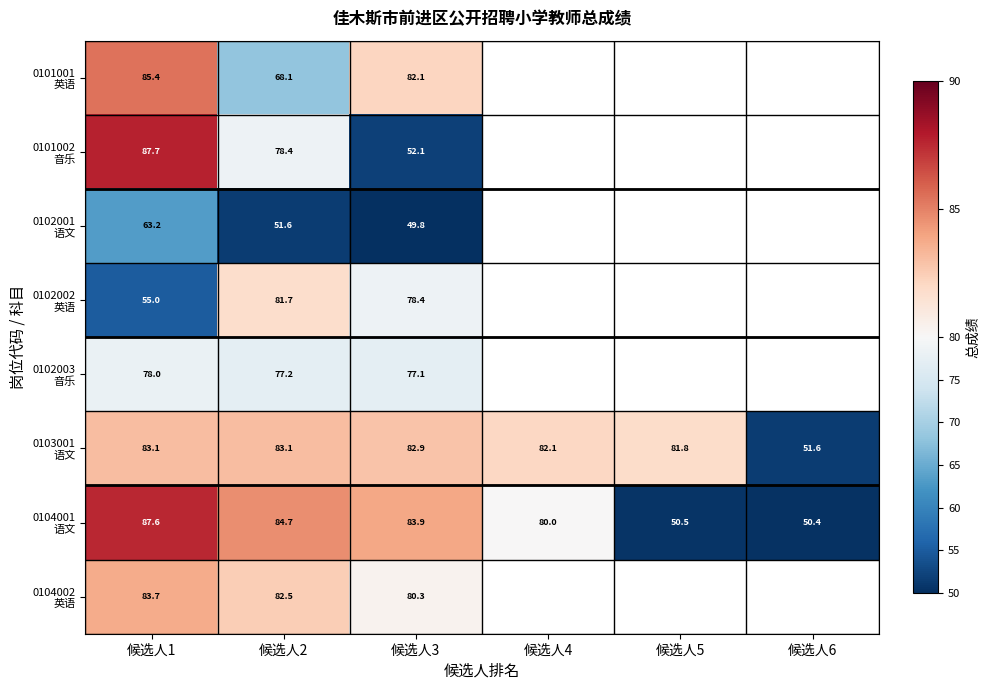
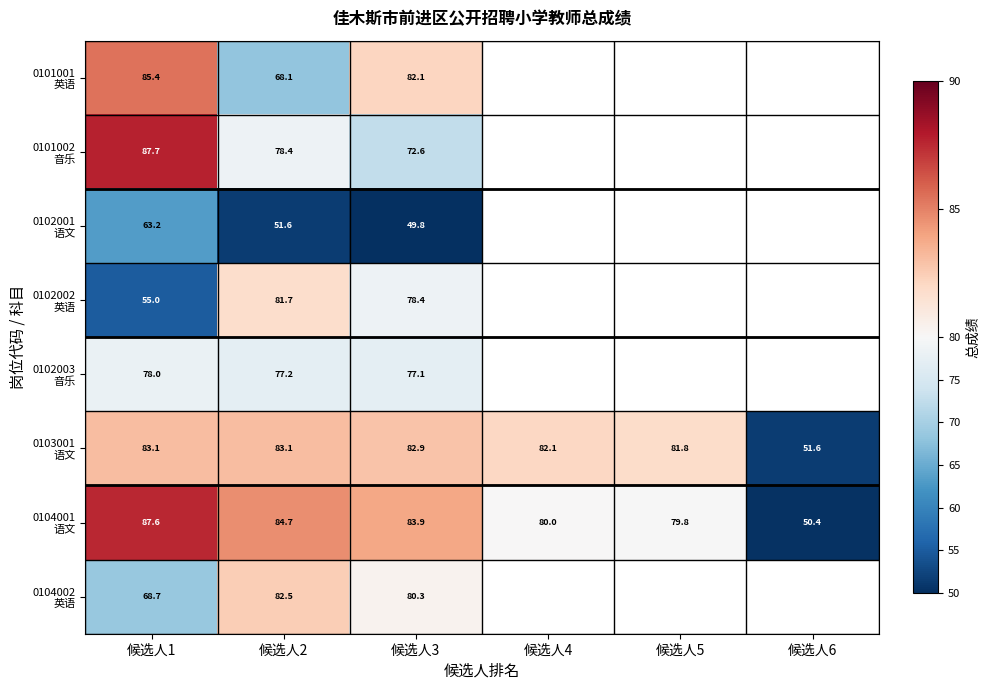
  {
    "0101001 英语": {
      "候选人1": 85.4,
      "候选人2": 68.1,
      "候选人3": 82.1
    },
    "0101002 音乐": {
      "候选人1": 87.7,
      "候选人2": 78.4,
-     "候选人3": 52.1
+     "候选人3": 72.6
    },
    "0102001 语文": {
      "候选人1": 63.2,
      "候选人2": 51.6,
      "候选人3": 49.8
    },
    "0102002 英语": {
      "候选人1": 55.0,
      "候选人2": 81.7,
      "候选人3": 78.4
    },
    "0102003 音乐": {
      "候选人1": 78.0,
      "候选人2": 77.2,
      "候选人3": 77.1
    },
    "0103001 语文": {
      "候选人1": 83.1,
      "候选人2": 83.1,
      "候选人3": 82.9,
      "候选人4": 82.1,
      "候选人5": 81.8,
      "候选人6": 51.6
    },
    "0104001 语文": {
      "候选人1": 87.6,
      "候选人2": 84.7,
      "候选人3": 83.9,
      "候选人4": 80.0,
-     "候选人5": 50.5,
+     "候选人5": 79.8,
      "候选人6": 50.4
    },
    "0104002 英语": {
-     "候选人1": 83.7,
+     "候选人1": 68.7,
      "候选人2": 82.5,
      "候选人3": 80.3
    }
  }
